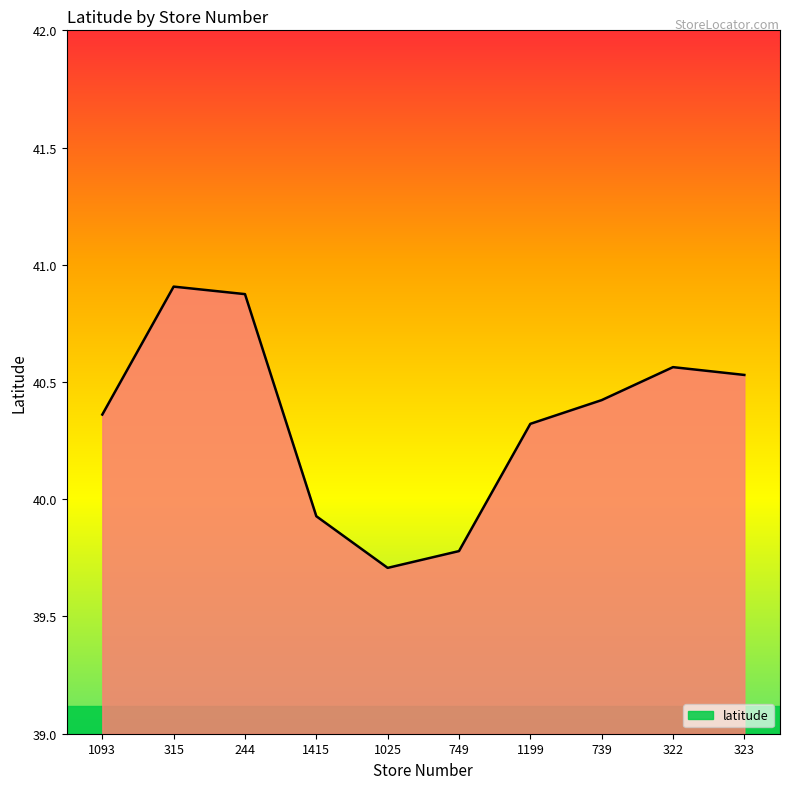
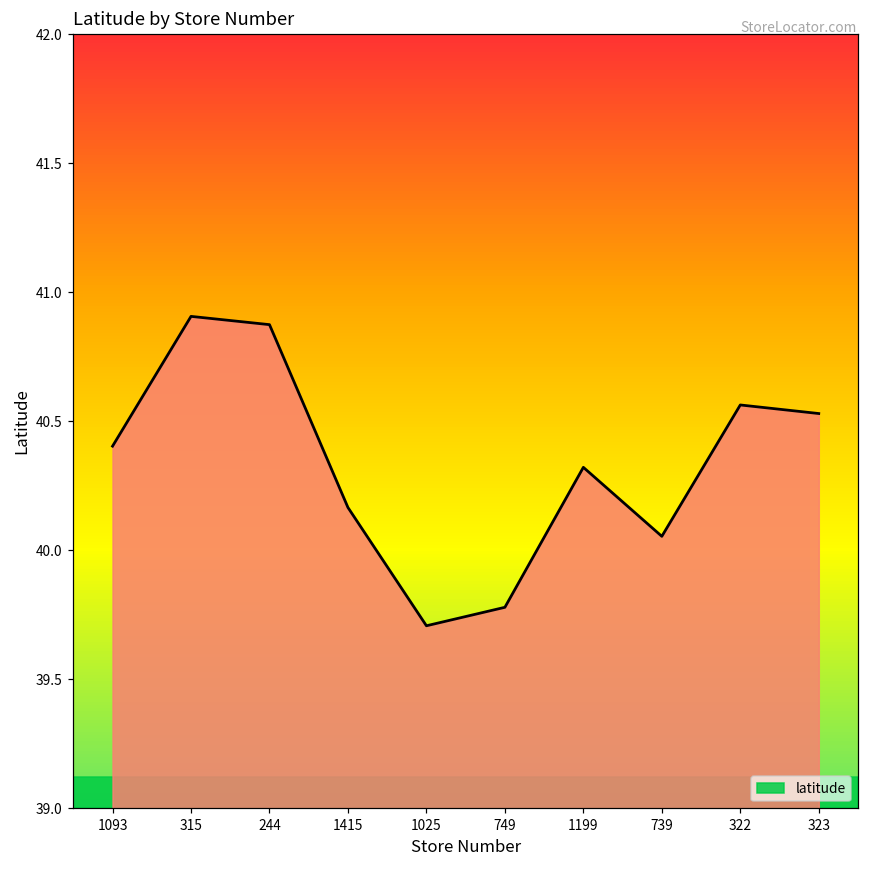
  {
-   "1093": 40.36,
+   "1093": 40.40,
    "315": 40.91,
    "244": 40.87,
-   "1415": 39.93,
+   "1415": 40.17,
    "1025": 39.71,
    "749": 39.78,
    "1199": 40.32,
-   "739": 40.42,
+   "739": 40.05,
    "322": 40.56,
    "323": 40.53
  }
